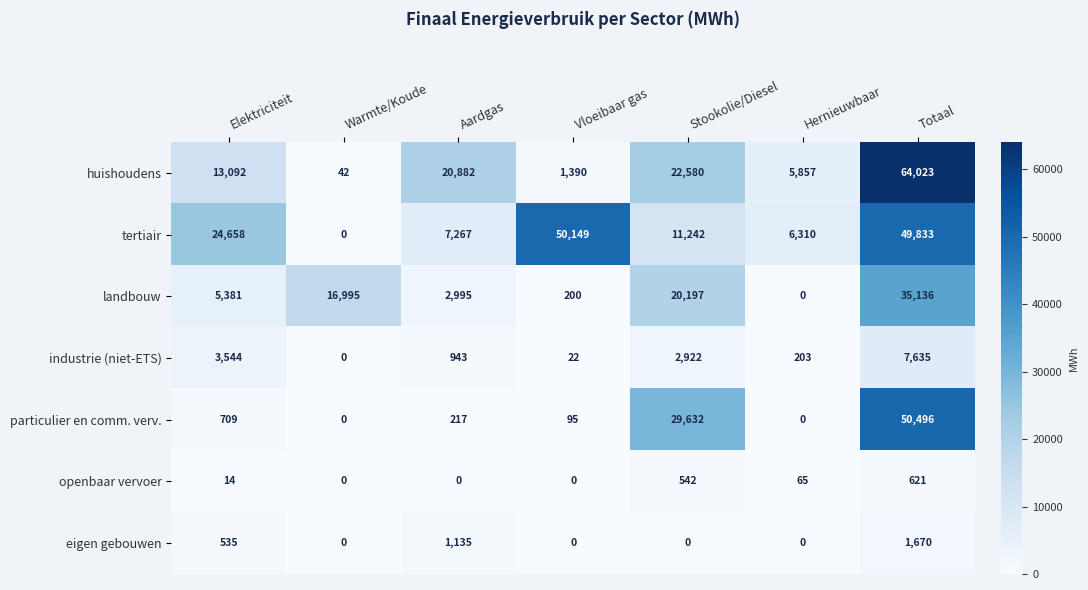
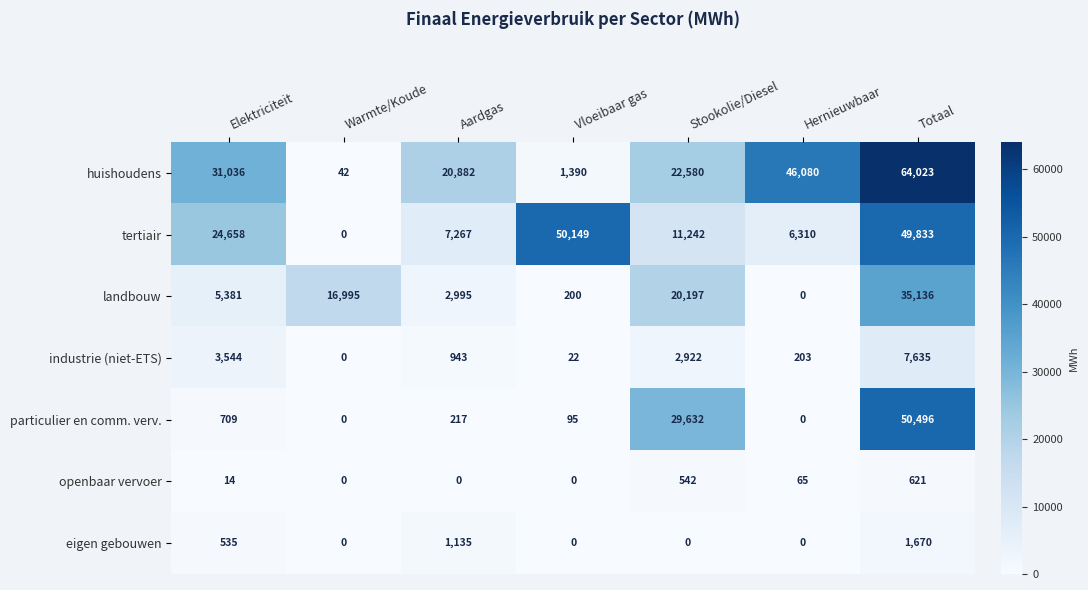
  {
    "huishoudens": {
-     "Elektriciteit": "13,092",
+     "Elektriciteit": "31,036",
      "Warmte/Koude": "42",
      "Aardgas": "20,882",
      "Vloeibaar gas": "1,390",
      "Stookolie/Diesel": "22,580",
-     "Hernieuwbaar": "5,857",
+     "Hernieuwbaar": "46,080",
      "Totaal": "64,023"
    },
    "tertiair": {
      "Elektriciteit": "24,658",
      "Warmte/Koude": "0",
      "Aardgas": "7,267",
      "Vloeibaar gas": "50,149",
      "Stookolie/Diesel": "11,242",
      "Hernieuwbaar": "6,310",
      "Totaal": "49,833"
    },
    "landbouw": {
      "Elektriciteit": "5,381",
      "Warmte/Koude": "16,995",
      "Aardgas": "2,995",
      "Vloeibaar gas": "200",
      "Stookolie/Diesel": "20,197",
      "Hernieuwbaar": "0",
      "Totaal": "35,136"
    },
    "industrie (niet-ETS)": {
      "Elektriciteit": "3,544",
      "Warmte/Koude": "0",
      "Aardgas": "943",
      "Vloeibaar gas": "22",
      "Stookolie/Diesel": "2,922",
      "Hernieuwbaar": "203",
      "Totaal": "7,635"
    },
    "particulier en comm. verv.": {
      "Elektriciteit": "709",
      "Warmte/Koude": "0",
      "Aardgas": "217",
      "Vloeibaar gas": "95",
      "Stookolie/Diesel": "29,632",
      "Hernieuwbaar": "0",
      "Totaal": "50,496"
    },
    "openbaar vervoer": {
      "Elektriciteit": "14",
      "Warmte/Koude": "0",
      "Aardgas": "0",
      "Vloeibaar gas": "0",
      "Stookolie/Diesel": "542",
      "Hernieuwbaar": "65",
      "Totaal": "621"
    },
    "eigen gebouwen": {
      "Elektriciteit": "535",
      "Warmte/Koude": "0",
      "Aardgas": "1,135",
      "Vloeibaar gas": "0",
      "Stookolie/Diesel": "0",
      "Hernieuwbaar": "0",
      "Totaal": "1,670"
    }
  }
